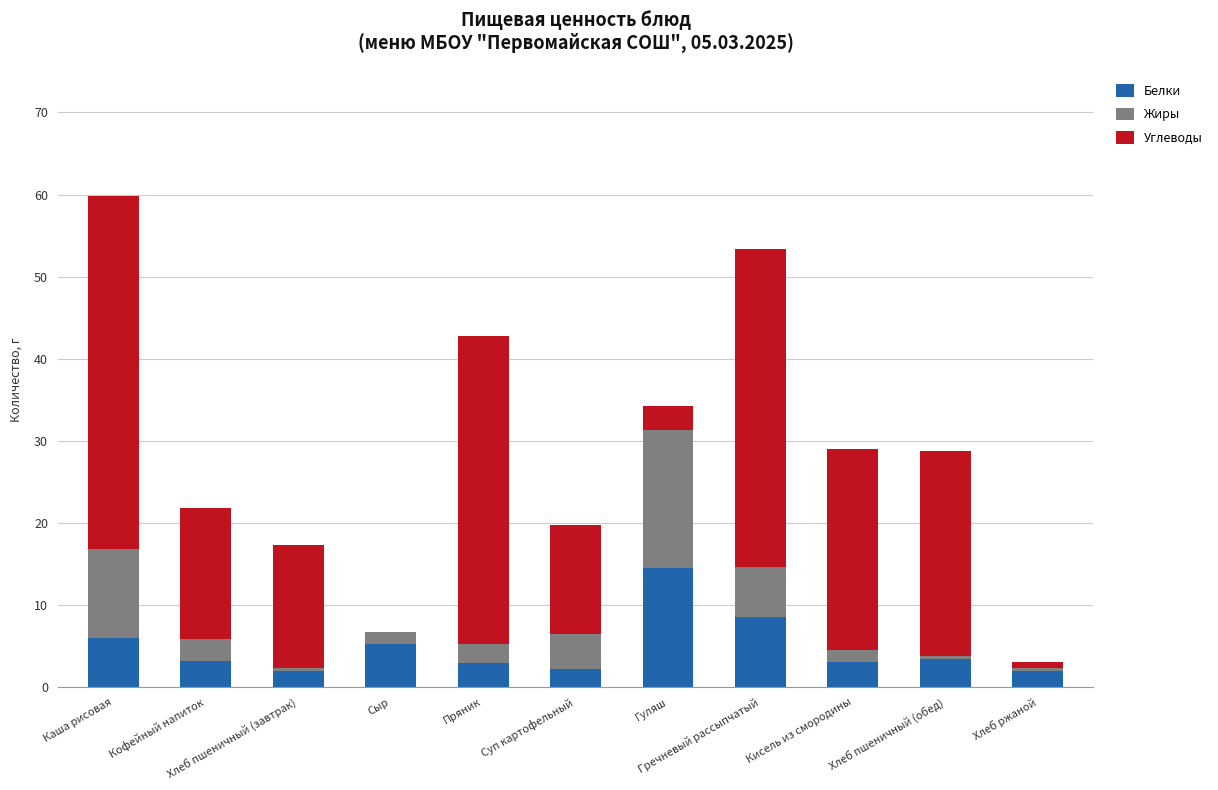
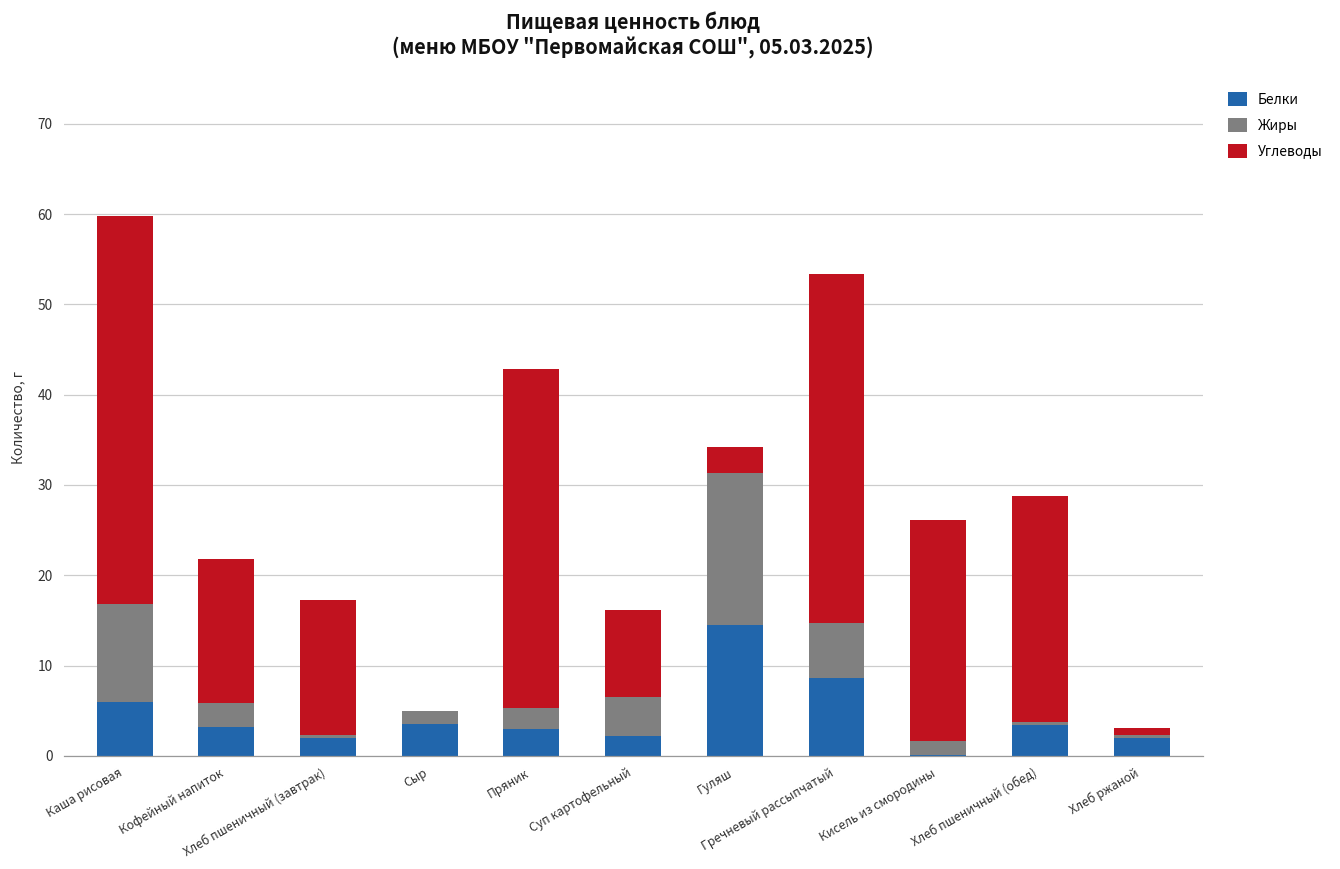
  {
    "Белки": {
      "Каша рисовая": 6,
      "Кофейный напиток": 3,
      "Хлеб пшеничный (завтрак)": 2,
-     "Сыр": 5,
+     "Сыр": 3,
      "Пряник": 3,
      "Суп картофельный": 2,
      "Гуляш": 15,
      "Гречневый рассыпчатый": 9,
-     "Кисель из смородины": 3,
+     "Кисель из смородины": 0,
      "Хлеб пшеничный (обед)": 3,
      "Хлеб ржаной": 2
    },
    "Жиры": {
      "Каша рисовая": 11,
      "Кофейный напиток": 3,
      "Сыр": 2,
      "Пряник": 2,
      "Суп картофельный": 4,
      "Гуляш": 17,
      "Гречневый рассыпчатый": 6,
      "Кисель из смородины": 2,
      "Хлеб пшеничный (обед)": 0,
      "Хлеб ржаной": 0
    },
    "Углеводы": {
      "Каша рисовая": 43,
      "Кофейный напиток": 16,
      "Хлеб пшеничный (завтрак)": 15,
      "Сыр": 0,
      "Пряник": 38,
-     "Суп картофельный": 13,
+     "Суп картофельный": 10,
      "Гуляш": 3,
      "Гречневый рассыпчатый": 39,
      "Кисель из смородины": 24,
      "Хлеб пшеничный (обед)": 25,
      "Хлеб ржаной": 1
    }
  }
